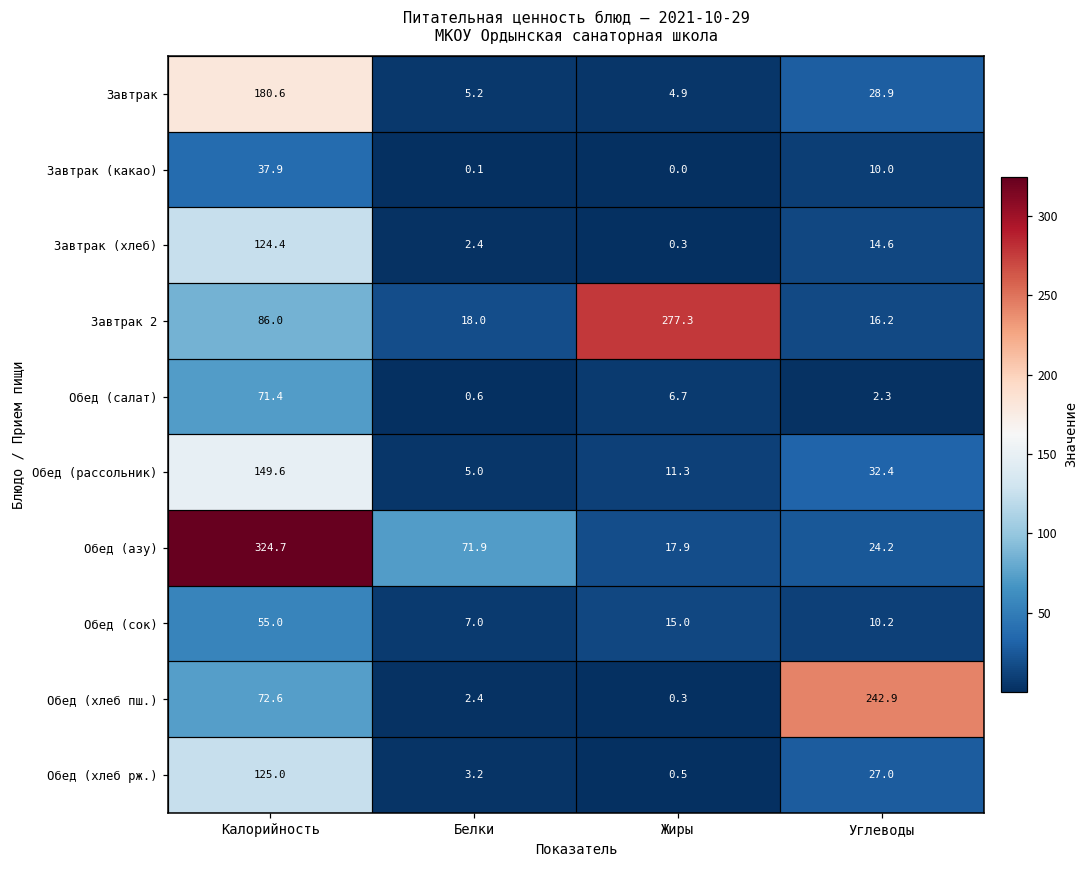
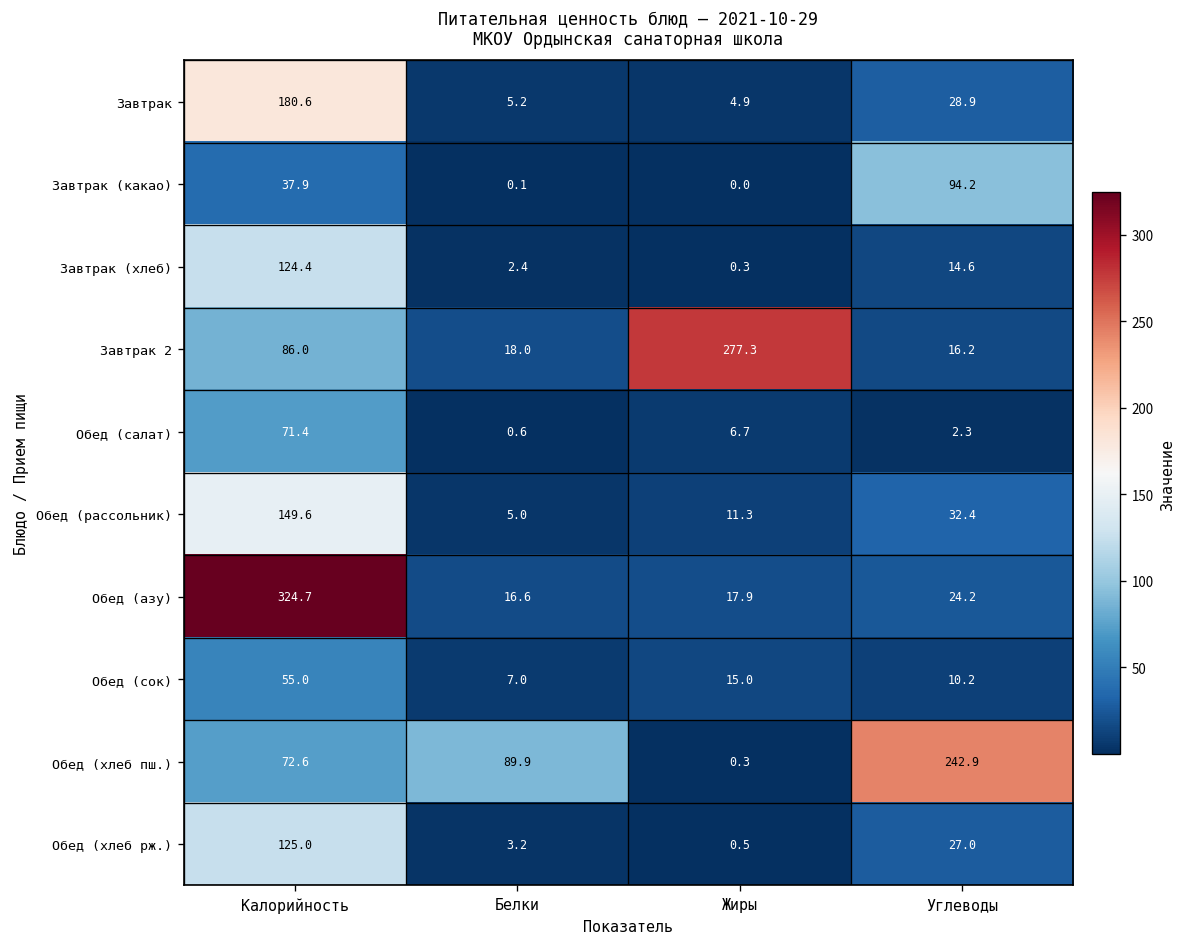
  {
    "Завтрак": {
      "Калорийность": 180.6,
      "Белки": 5.2,
      "Жиры": 4.9,
      "Углеводы": 28.9
    },
    "Завтрак (какао)": {
      "Калорийность": 37.9,
      "Белки": 0.1,
      "Жиры": 0.0,
-     "Углеводы": 10.0
+     "Углеводы": 94.2
    },
    "Завтрак (хлеб)": {
      "Калорийность": 124.4,
      "Белки": 2.4,
      "Жиры": 0.3,
      "Углеводы": 14.6
    },
    "Завтрак 2": {
      "Калорийность": 86.0,
      "Белки": 18.0,
      "Жиры": 277.3,
      "Углеводы": 16.2
    },
    "Обед (салат)": {
      "Калорийность": 71.4,
      "Белки": 0.6,
      "Жиры": 6.7,
      "Углеводы": 2.3
    },
    "Обед (рассольник)": {
      "Калорийность": 149.6,
      "Белки": 5.0,
      "Жиры": 11.3,
      "Углеводы": 32.4
    },
    "Обед (азу)": {
      "Калорийность": 324.7,
-     "Белки": 71.9,
+     "Белки": 16.6,
      "Жиры": 17.9,
      "Углеводы": 24.2
    },
    "Обед (сок)": {
      "Калорийность": 55.0,
      "Белки": 7.0,
      "Жиры": 15.0,
      "Углеводы": 10.2
    },
    "Обед (хлеб пш.)": {
      "Калорийность": 72.6,
-     "Белки": 2.4,
+     "Белки": 89.9,
      "Жиры": 0.3,
      "Углеводы": 242.9
    },
    "Обед (хлеб рж.)": {
      "Калорийность": 125.0,
      "Белки": 3.2,
      "Жиры": 0.5,
      "Углеводы": 27.0
    }
  }
